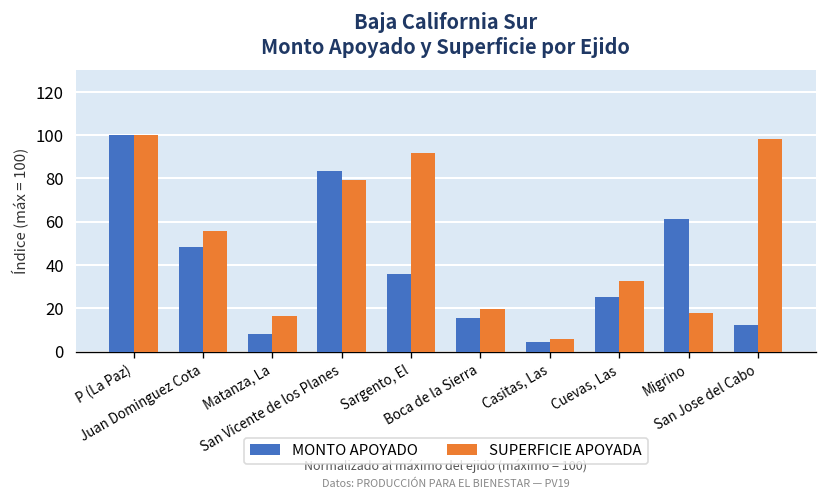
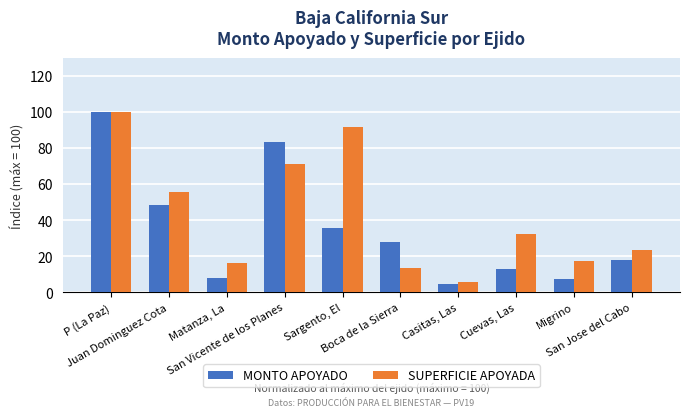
  {
    "MONTO APOYADO": {
      "P (La Paz)": 100,
      "Juan Dominguez Cota": 48,
      "Matanza, La": 8,
      "San Vicente de los Planes": 84,
      "Sargento, El": 36,
-     "Boca de la Sierra": 15,
+     "Boca de la Sierra": 28,
      "Casitas, Las": 4,
-     "Cuevas, Las": 25,
-     "Migrino": 61,
-     "San Jose del Cabo": 12
+     "Cuevas, Las": 13,
+     "Migrino": 7,
+     "San Jose del Cabo": 18
    },
    "SUPERFICIE APOYADA": {
      "P (La Paz)": 100,
      "Juan Dominguez Cota": 56,
      "Matanza, La": 16,
-     "San Vicente de los Planes": 79,
+     "San Vicente de los Planes": 71,
      "Sargento, El": 92,
-     "Boca de la Sierra": 20,
+     "Boca de la Sierra": 14,
      "Casitas, Las": 6,
      "Cuevas, Las": 33,
      "Migrino": 18,
-     "San Jose del Cabo": 98
+     "San Jose del Cabo": 23
    }
  }
